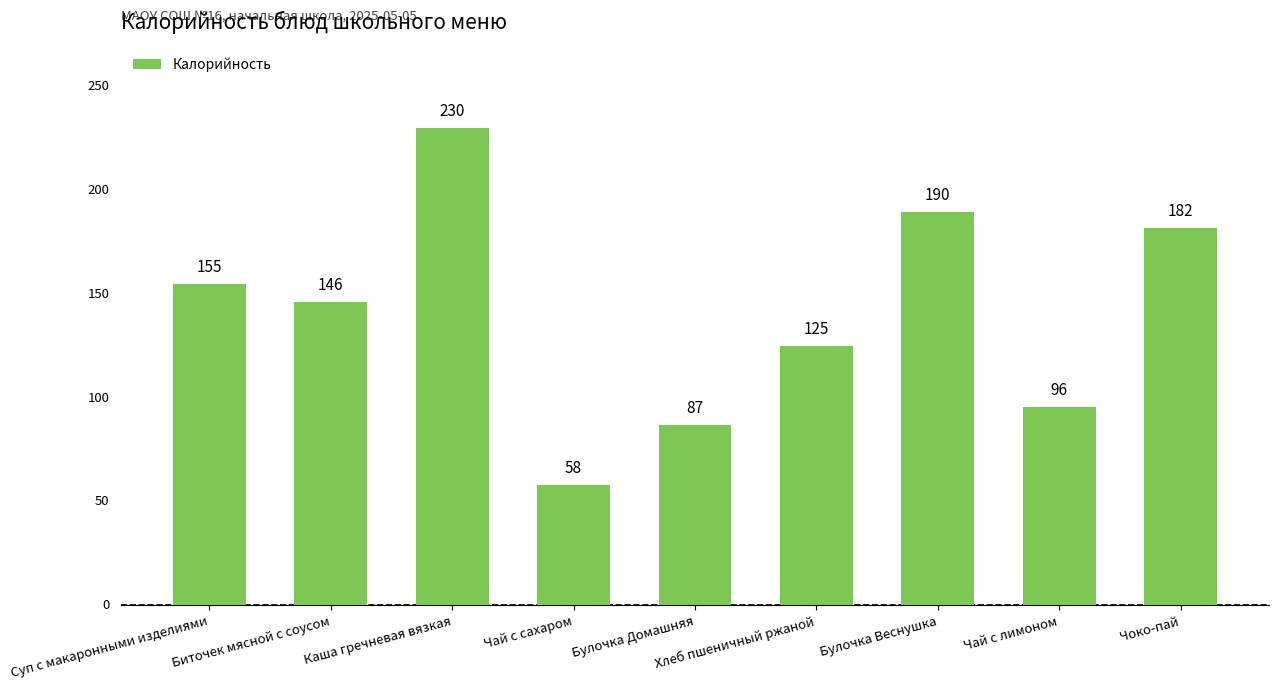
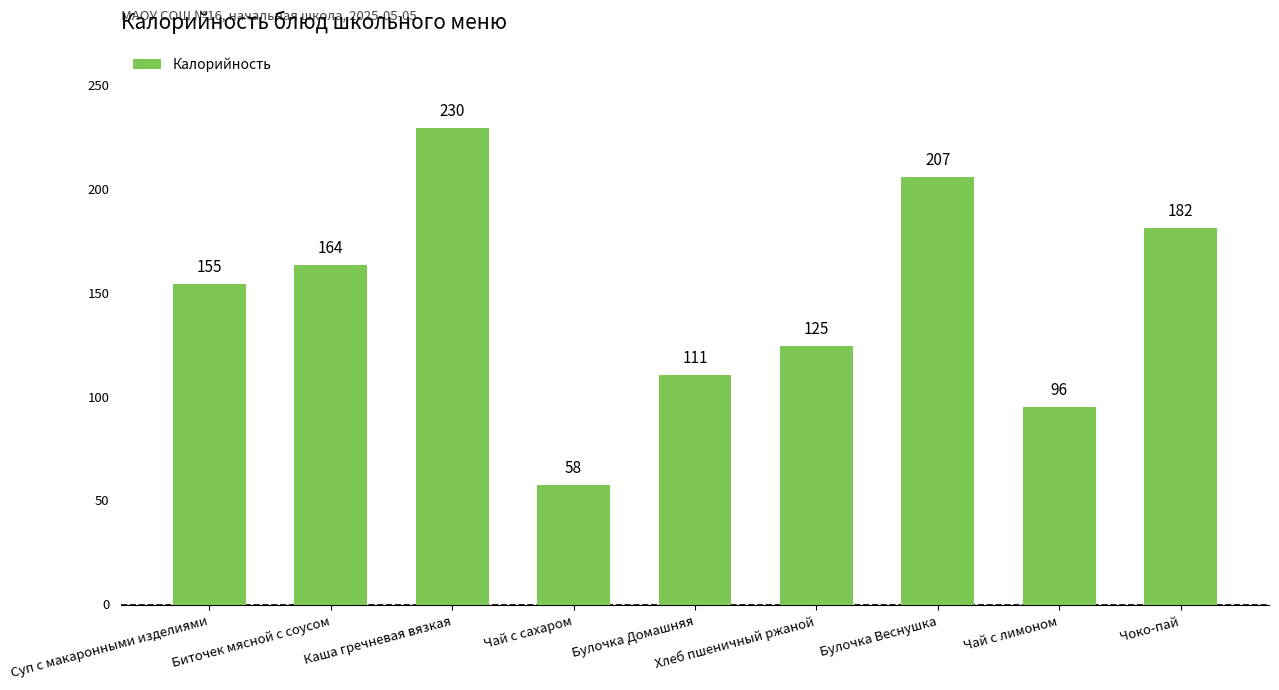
  {
    "Суп с макаронными изделиями": 155,
-   "Биточек мясной с соусом": 146,
+   "Биточек мясной с соусом": 164,
    "Каша гречневая вязкая": 230,
    "Чай с сахаром": 58,
-   "Булочка Домашняя": 87,
+   "Булочка Домашняя": 111,
    "Хлеб пшеничный ржаной": 125,
-   "Булочка Веснушка": 190,
+   "Булочка Веснушка": 207,
    "Чай с лимоном": 96,
    "Чоко-пай": 182
  }
